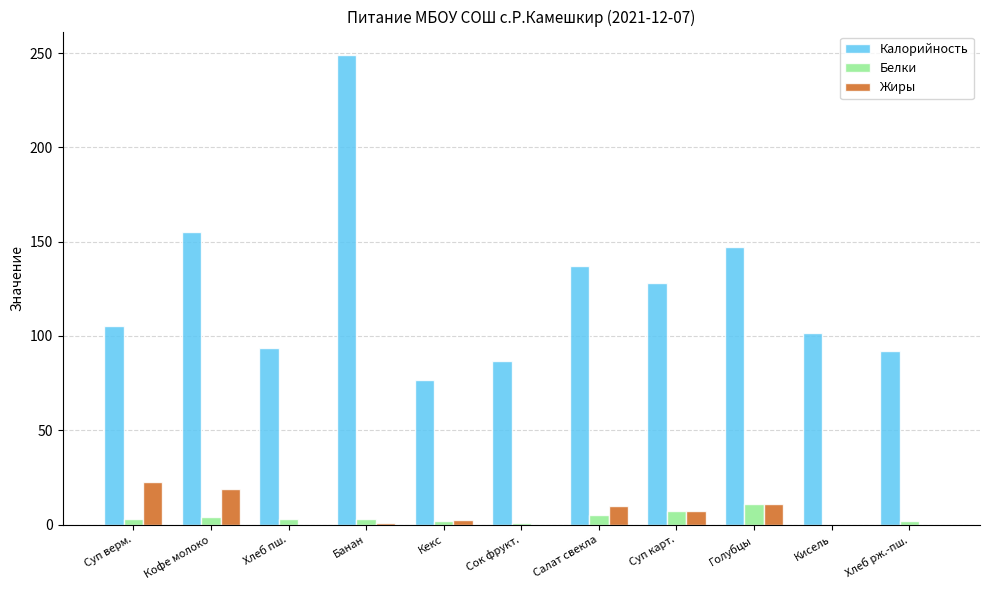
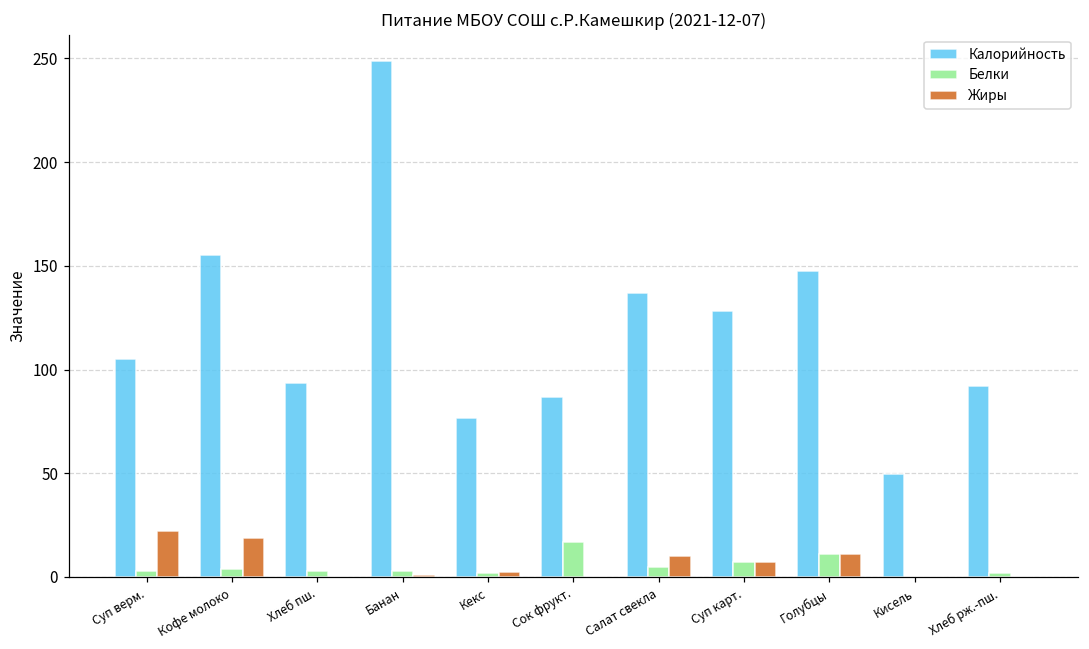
  {
    "Калорийность": {
      "Суп верм.": 105,
      "Кофе молоко": 155,
      "Хлеб пш.": 94,
      "Банан": 249,
      "Кекс": 77,
      "Сок фрукт.": 87,
      "Салат свекла": 137,
      "Суп карт.": 128,
      "Голубцы": 147,
-     "Кисель": 102,
+     "Кисель": 50,
      "Хлеб рж.-пш.": 92
    },
    "Белки": {
      "Суп верм.": 3,
      "Кофе молоко": 4,
      "Хлеб пш.": 3,
      "Банан": 3,
      "Кекс": 2,
-     "Сок фрукт.": 1,
+     "Сок фрукт.": 17,
      "Салат свекла": 5,
      "Суп карт.": 7,
      "Голубцы": 11,
      "Кисель": 0,
      "Хлеб рж.-пш.": 2
    },
    "Жиры": {
      "Суп верм.": 22,
      "Кофе молоко": 19,
      "Хлеб пш.": 0,
      "Кекс": 2,
      "Сок фрукт.": 0,
      "Салат свекла": 10,
      "Суп карт.": 7,
      "Голубцы": 11,
      "Кисель": 0,
      "Хлеб рж.-пш.": 0
    }
  }
